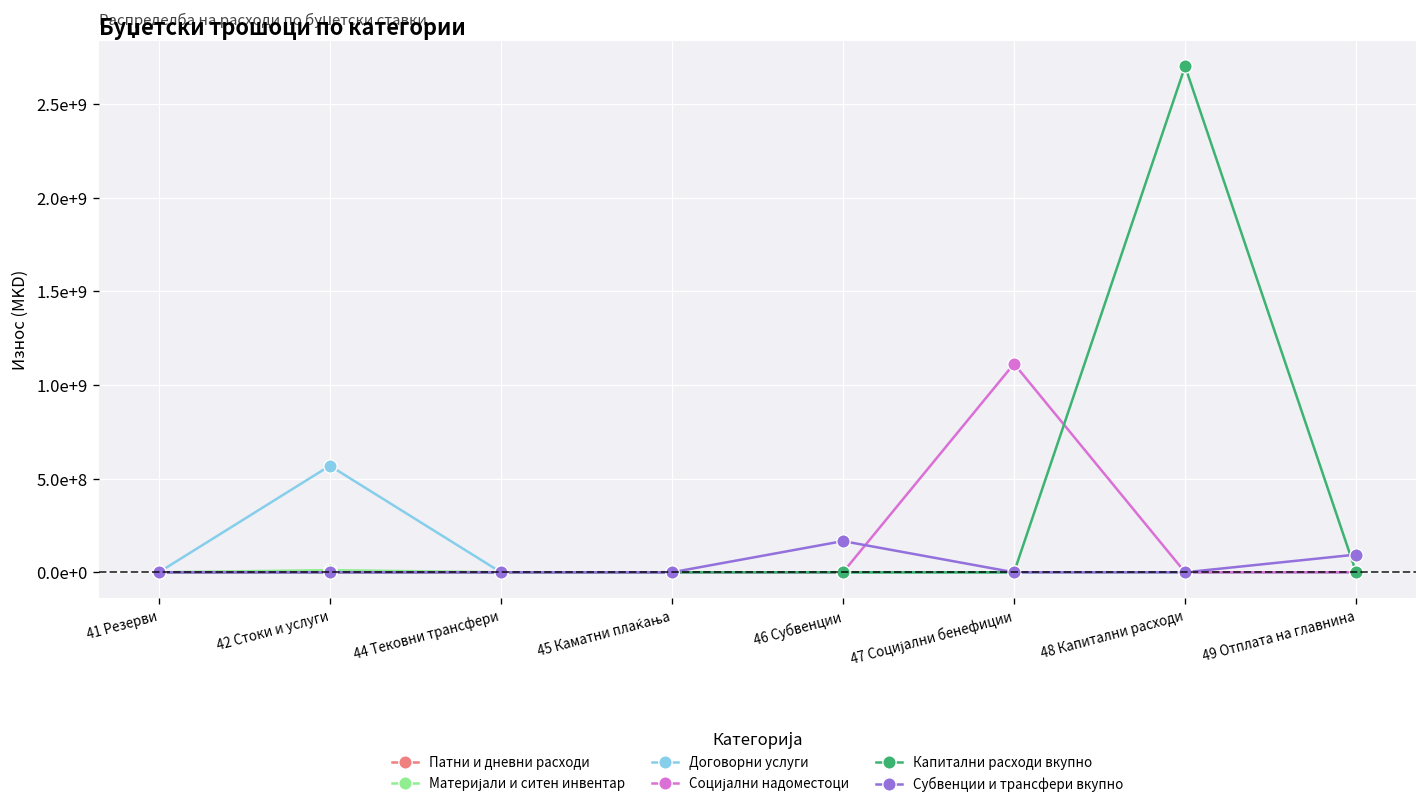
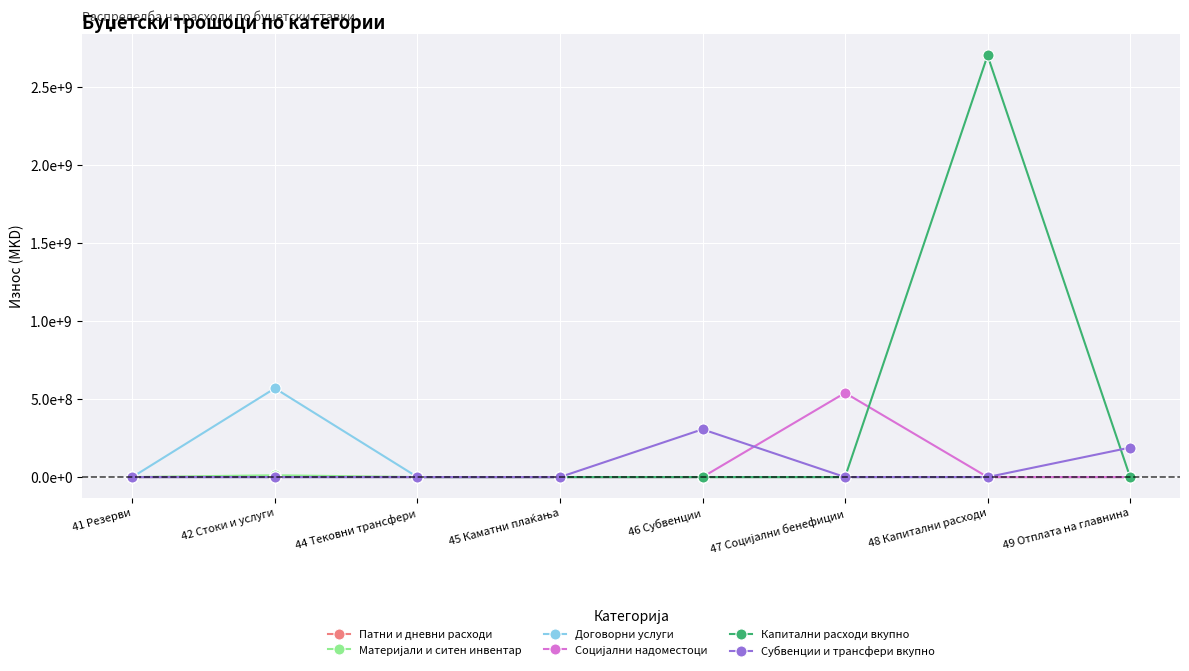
  {
    "Договорни услуги": {
      "42 Стоки и услуги": 570000000
    },
    "Социјални надоместоци": {
-     "47 Социјални бенефиции": 1110000000
+     "47 Социјални бенефиции": 540000000
    },
    "Капитални расходи вкупно": {
      "48 Капитални расходи": 2700000000
    },
    "Субвенции и трансфери вкупно": {
-     "46 Субвенции": 170000000,
-     "49 Отплата на главнина": 90000000
+     "46 Субвенции": 310000000,
+     "49 Отплата на главнина": 190000000
    }
  }
